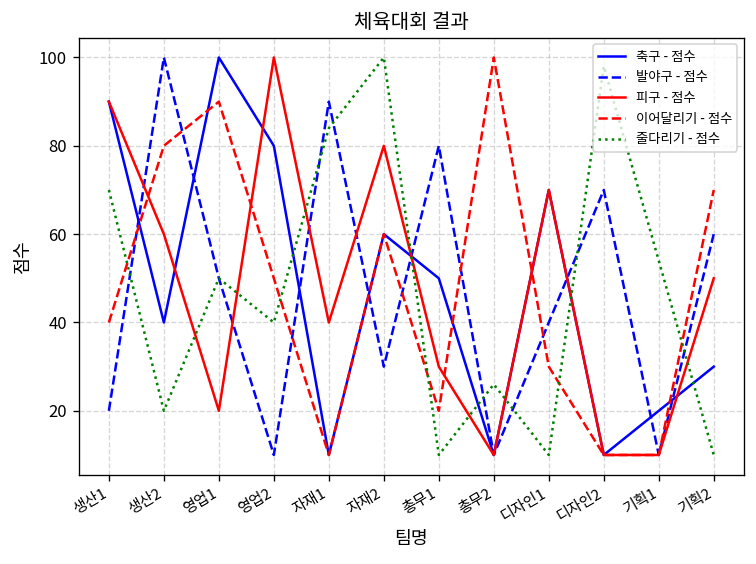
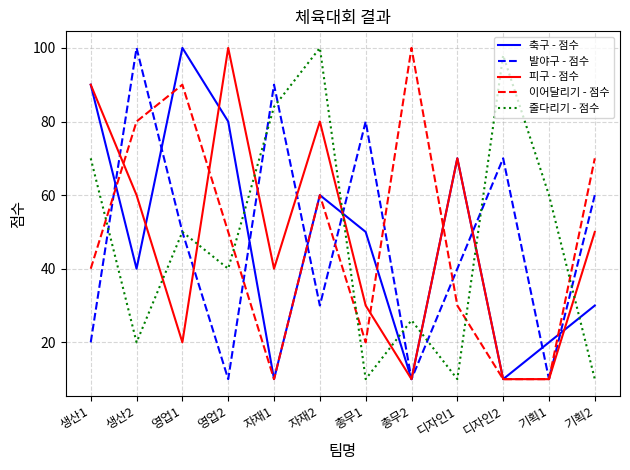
  {
    "줄다리기 - 점수": {
      "생산1": 70,
      "생산2": 20,
      "영업2": 40,
      "자재1": 84,
      "자재2": 100,
      "총무1": 10,
      "총무2": 26,
      "디자인1": 10,
-     "기획1": 54,
+     "기획1": 60,
      "기획2": 10
    }
  }
